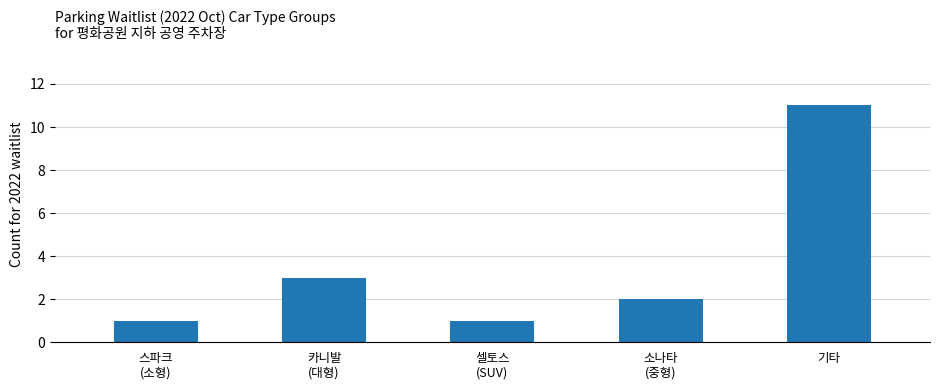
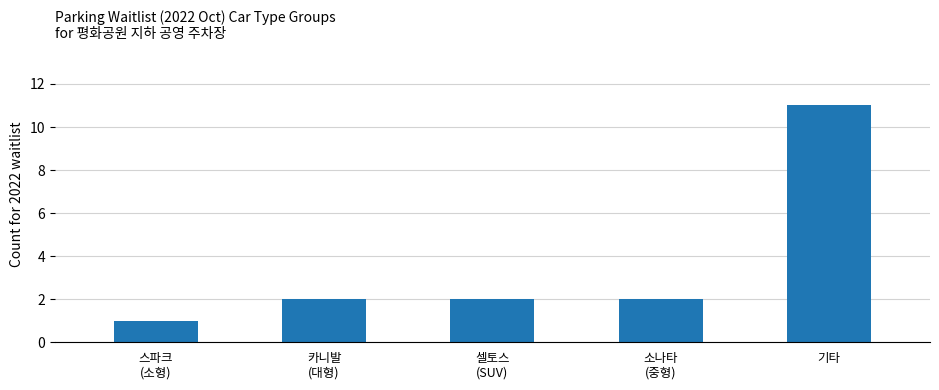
  {
    "스파크 (소형)": 1,
-   "카니발 (대형)": 3,
-   "셀토스 (SUV)": 1,
+   "카니발 (대형)": 2,
+   "셀토스 (SUV)": 2,
    "소나타 (중형)": 2,
    "기타": 11
  }
